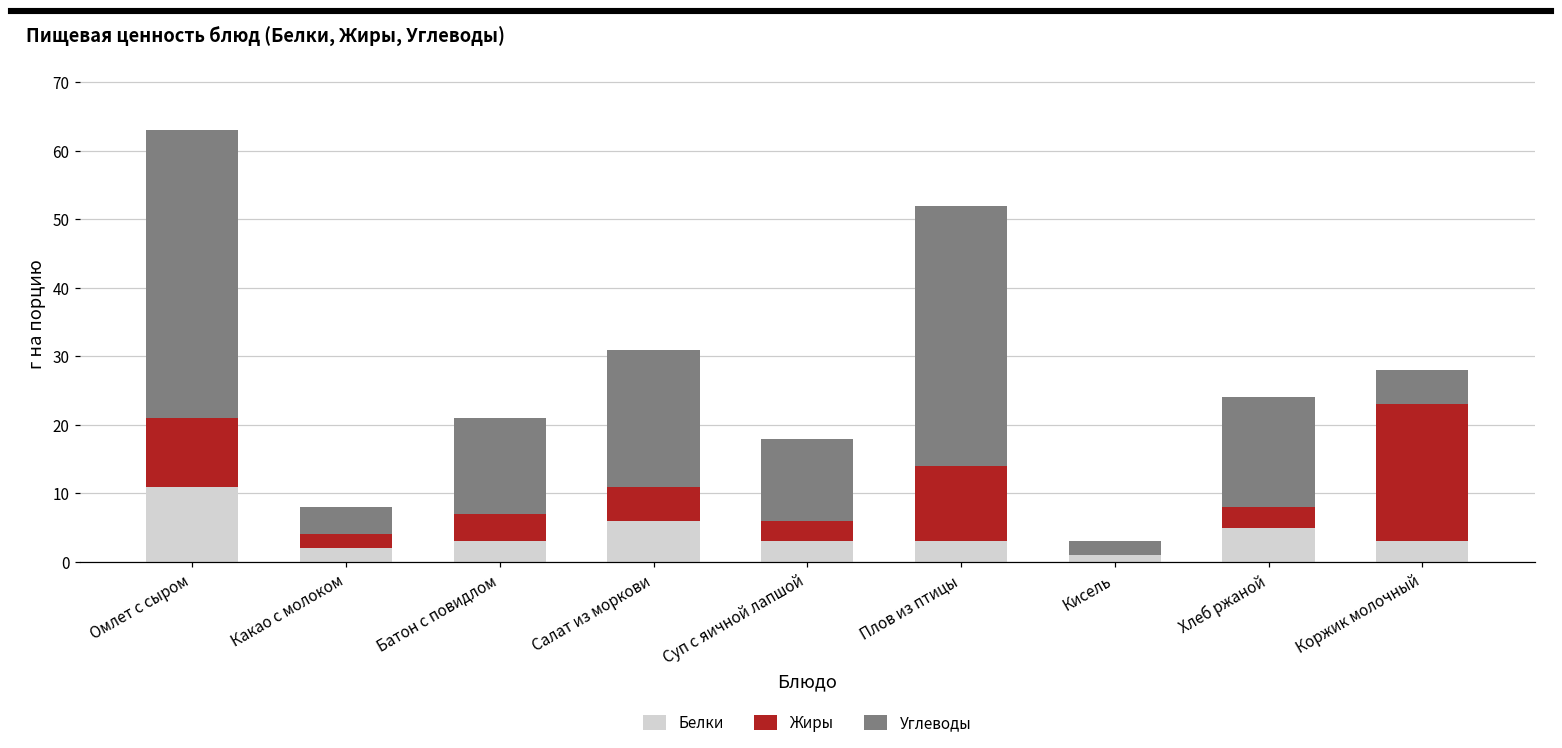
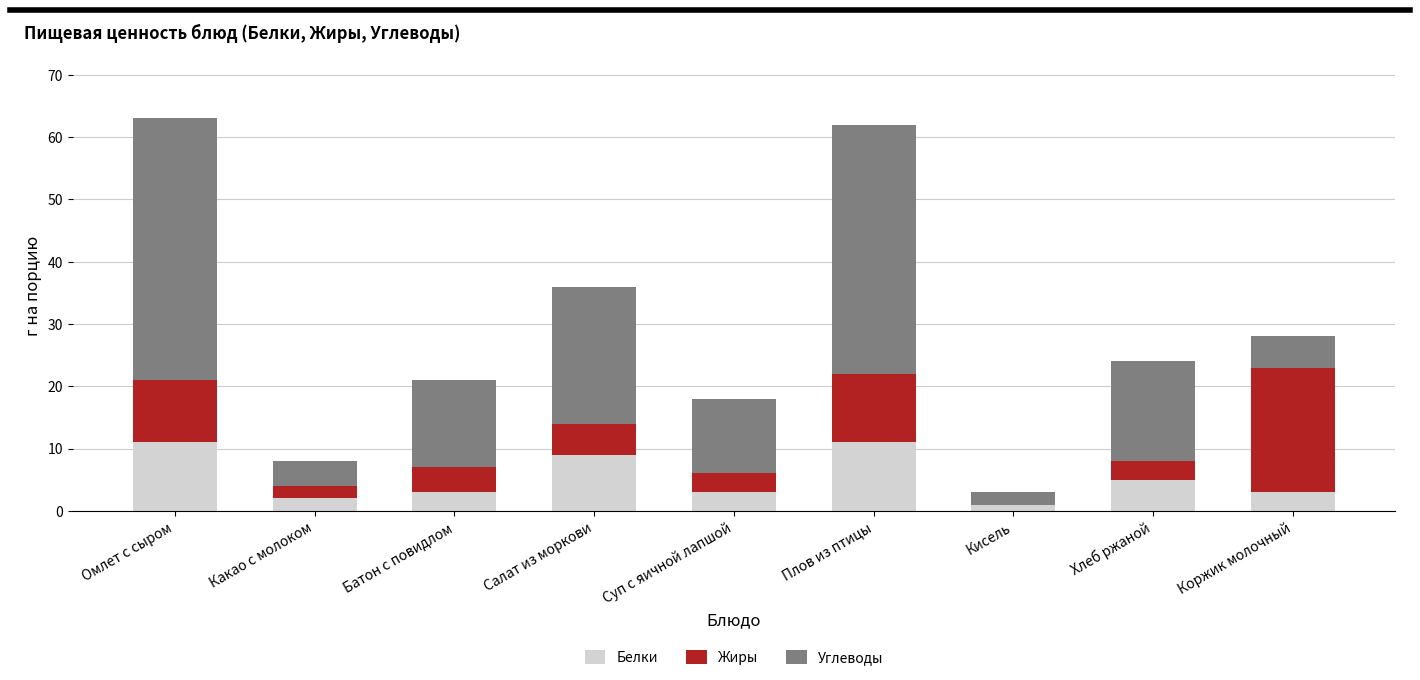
  {
    "Белки": {
      "Омлет с сыром": 11,
      "Какао с молоком": 2,
      "Батон с повидлом": 3,
-     "Салат из моркови": 6,
+     "Салат из моркови": 9,
      "Суп с яичной лапшой": 3,
-     "Плов из птицы": 3,
+     "Плов из птицы": 11,
      "Кисель": 1,
      "Хлеб ржаной": 5,
      "Коржик молочный": 3
    },
    "Жиры": {
      "Омлет с сыром": 10,
      "Какао с молоком": 2,
      "Батон с повидлом": 4,
      "Салат из моркови": 5,
      "Суп с яичной лапшой": 3,
      "Плов из птицы": 11,
      "Кисель": 0,
      "Хлеб ржаной": 3,
      "Коржик молочный": 20
    },
    "Углеводы": {
      "Омлет с сыром": 42,
      "Какао с молоком": 4,
      "Батон с повидлом": 14,
-     "Салат из моркови": 20,
+     "Салат из моркови": 22,
      "Суп с яичной лапшой": 12,
-     "Плов из птицы": 38,
+     "Плов из птицы": 40,
      "Кисель": 2,
      "Хлеб ржаной": 16,
      "Коржик молочный": 5
    }
  }
